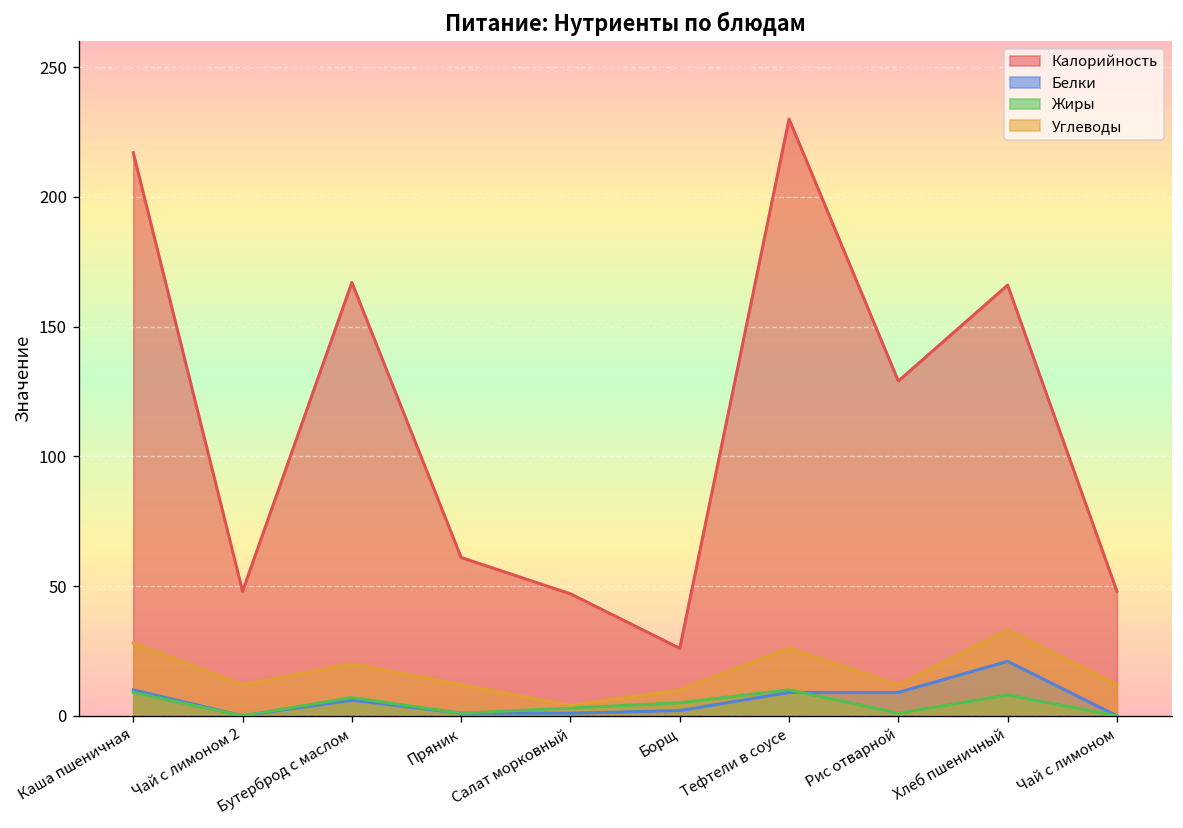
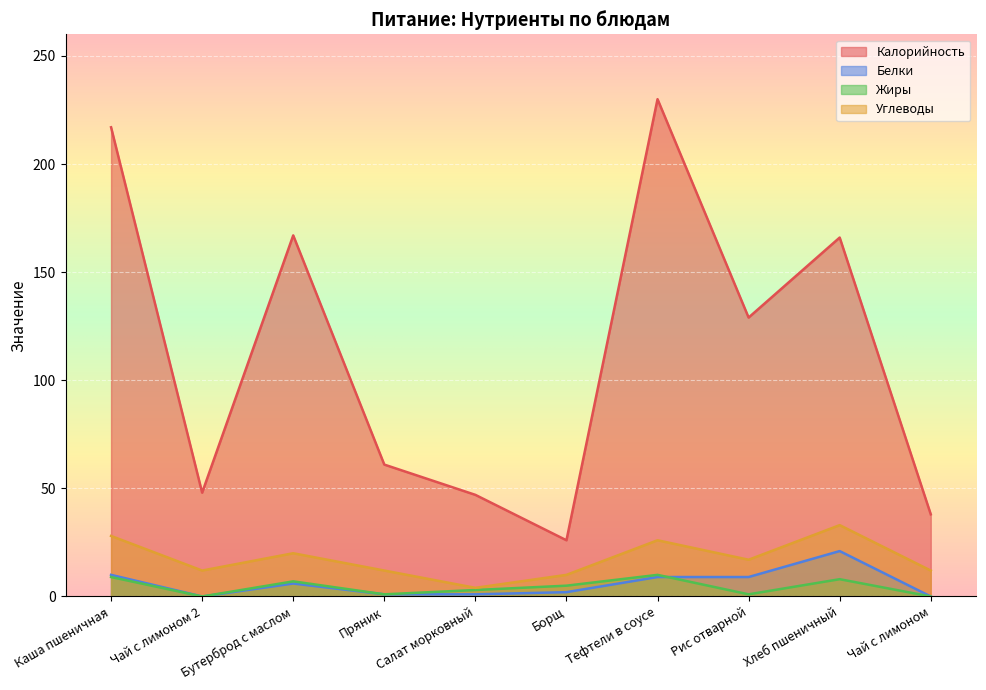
  {
    "Калорийность": {
      "Каша пшеничная": 217,
      "Чай с лимоном 2": 48,
      "Бутерброд с маслом": 167,
      "Пряник": 61,
      "Салат морковный": 47,
      "Борщ": 26,
      "Тефтели в соусе": 230,
      "Рис отварной": 129,
      "Хлеб пшеничный": 166,
-     "Чай с лимоном": 48
+     "Чай с лимоном": 38
    },
    "Белки": {
      "Салат морковный": 1,
      "Борщ": 2,
      "Рис отварной": 9,
      "Хлеб пшеничный": 21
    },
    "Жиры": {
      "Борщ": 5,
      "Рис отварной": 1,
      "Хлеб пшеничный": 8
    },
    "Углеводы": {
      "Каша пшеничная": 28,
      "Чай с лимоном 2": 12,
      "Бутерброд с маслом": 20,
      "Пряник": 12,
      "Борщ": 10,
      "Тефтели в соусе": 26,
-     "Рис отварной": 12,
+     "Рис отварной": 17,
      "Хлеб пшеничный": 33,
      "Чай с лимоном": 12
    }
  }
